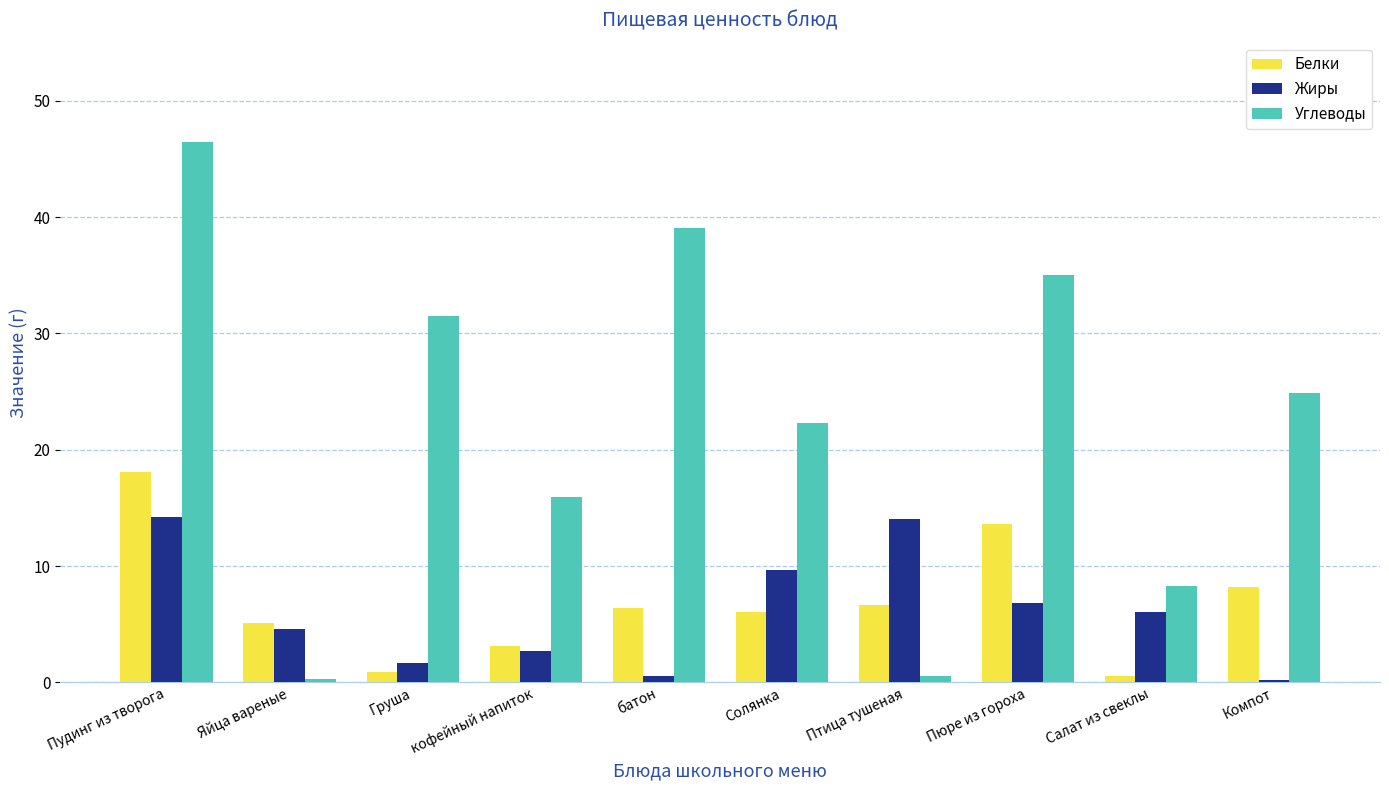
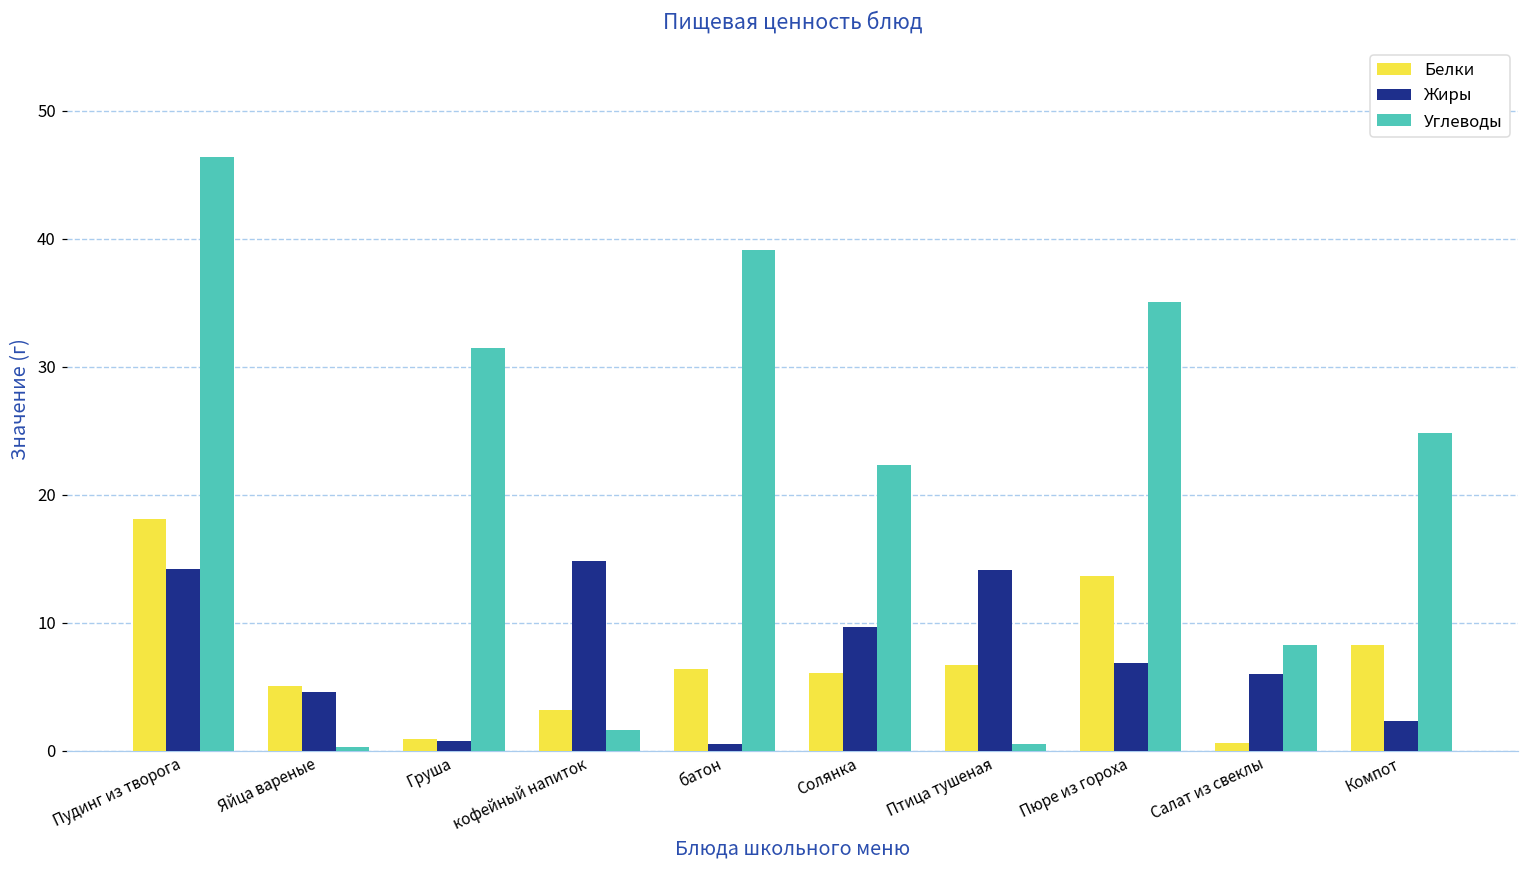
  {
    "Белки": {
      "Пудинг из творога": 18.1,
      "Яйца вареные": 5.1,
      "Груша": 0.9,
      "кофейный напиток": 3.2,
      "батон": 6.4,
      "Солянка": 6.0,
      "Птица тушеная": 6.7,
      "Пюре из гороха": 13.6,
      "Салат из свеклы": 0.6,
      "Компот": 8.2
    },
    "Жиры": {
      "Пудинг из творога": 14.2,
      "Яйца вареные": 4.6,
-     "Груша": 1.7,
-     "кофейный напиток": 2.7,
+     "Груша": 0.8,
+     "кофейный напиток": 14.8,
      "батон": 0.5,
      "Солянка": 9.7,
      "Птица тушеная": 14.1,
      "Пюре из гороха": 6.9,
      "Салат из свеклы": 6.0,
-     "Компот": 0.2
+     "Компот": 2.3
    },
    "Углеводы": {
      "Пудинг из творога": 46.4,
      "Яйца вареные": 0.3,
      "Груша": 31.5,
-     "кофейный напиток": 16.0,
+     "кофейный напиток": 1.6,
      "батон": 39.1,
      "Солянка": 22.3,
      "Птица тушеная": 0.5,
      "Пюре из гороха": 35.0,
      "Салат из свеклы": 8.3,
      "Компот": 24.8
    }
  }
